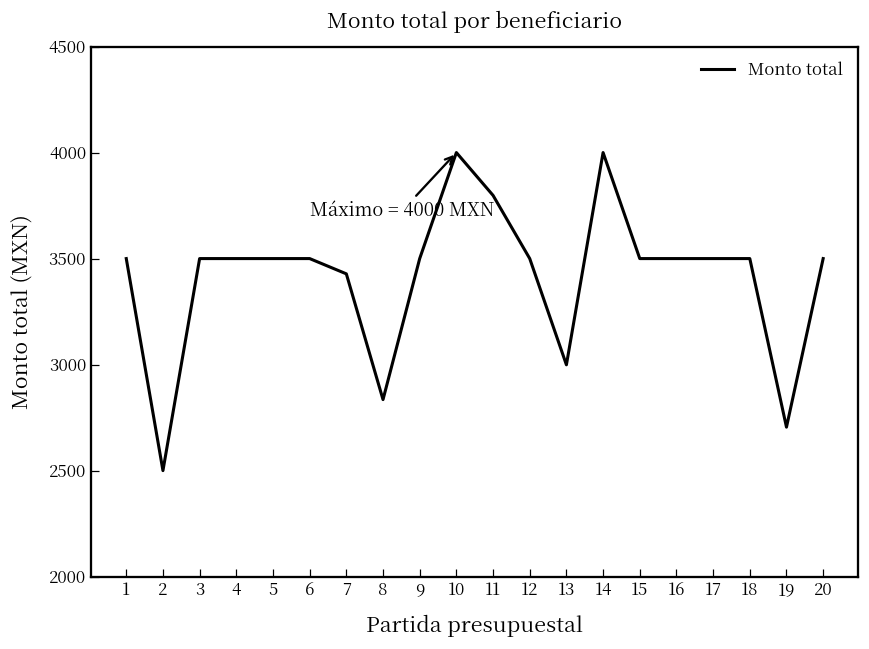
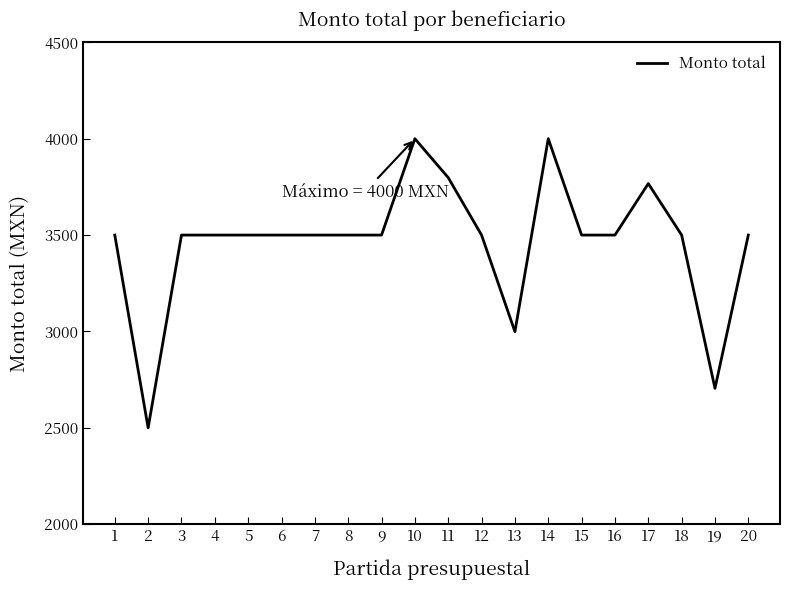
  {
    "1": 3500,
    "2": 2500,
    "3": 3500,
    "4": 3500,
    "5": 3500,
    "6": 3500,
-   "7": 3430,
-   "8": 2840,
+   "7": 3500,
+   "8": 3500,
    "9": 3500,
    "10": 4000,
    "12": 3500,
    "13": 3000,
    "14": 4000,
    "15": 3500,
    "16": 3500,
-   "17": 3500,
+   "17": 3770,
    "18": 3500,
    "19": 2710,
    "20": 3500
  }
